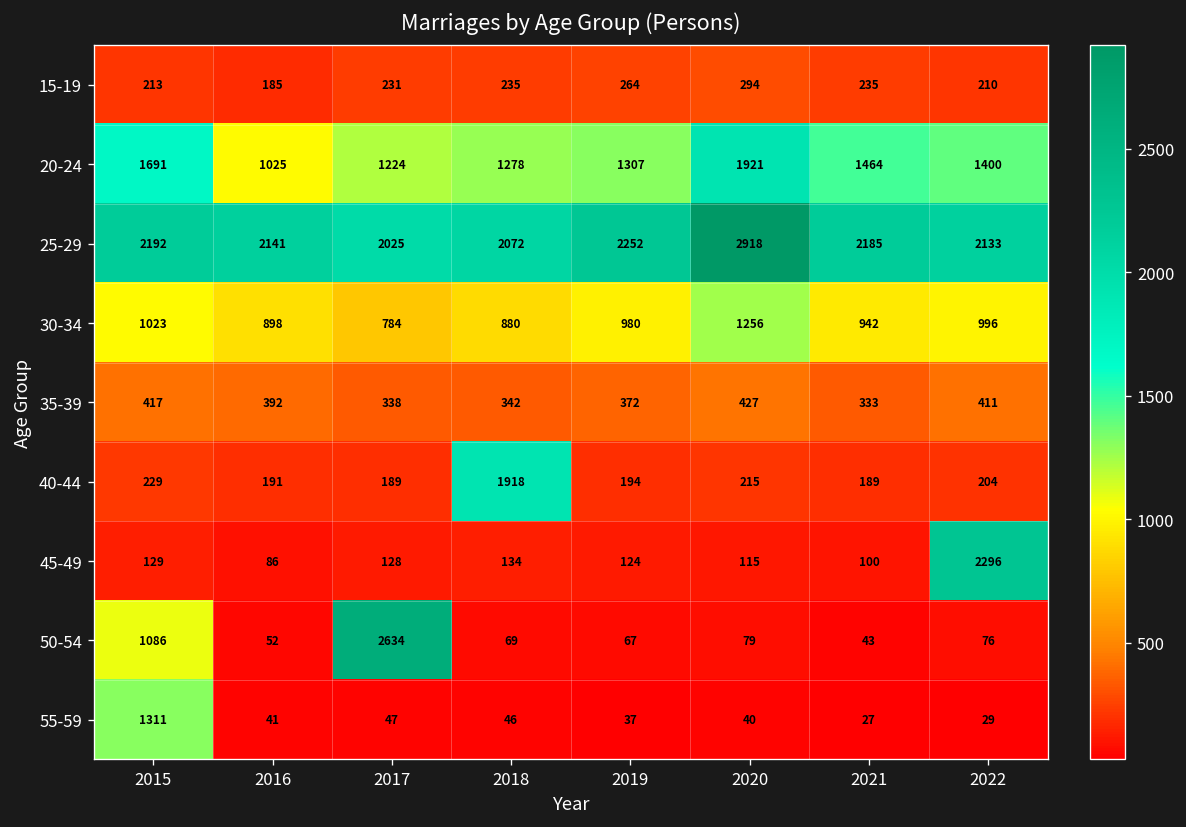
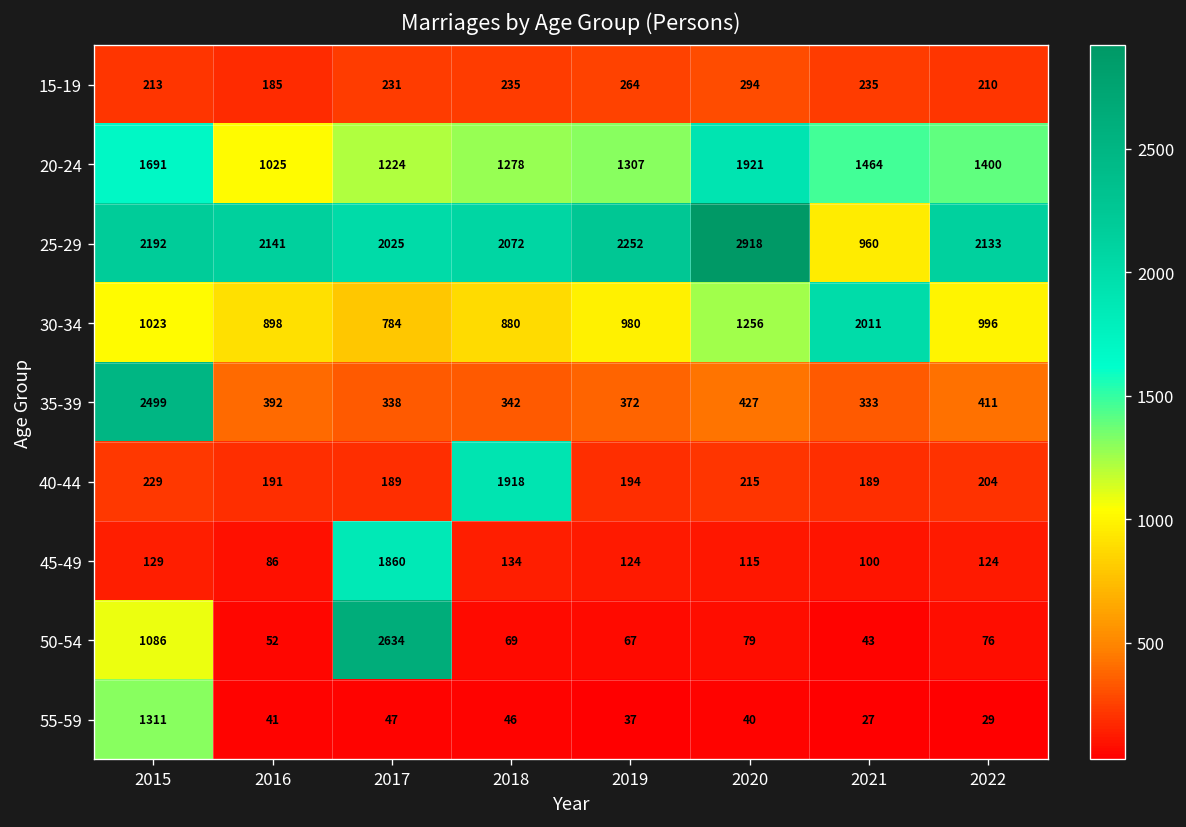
  {
    "15-19": {
      "2015": 213,
      "2016": 185,
      "2017": 231,
      "2018": 235,
      "2019": 264,
      "2020": 294,
      "2021": 235,
      "2022": 210
    },
    "20-24": {
      "2015": 1691,
      "2016": 1025,
      "2017": 1224,
      "2018": 1278,
      "2019": 1307,
      "2020": 1921,
      "2021": 1464,
      "2022": 1400
    },
    "25-29": {
      "2015": 2192,
      "2016": 2141,
      "2017": 2025,
      "2018": 2072,
      "2019": 2252,
      "2020": 2918,
-     "2021": 2185,
+     "2021": 960,
      "2022": 2133
    },
    "30-34": {
      "2015": 1023,
      "2016": 898,
      "2017": 784,
      "2018": 880,
      "2019": 980,
      "2020": 1256,
-     "2021": 942,
+     "2021": 2011,
      "2022": 996
    },
    "35-39": {
-     "2015": 417,
+     "2015": 2499,
      "2016": 392,
      "2017": 338,
      "2018": 342,
      "2019": 372,
      "2020": 427,
      "2021": 333,
      "2022": 411
    },
    "40-44": {
      "2015": 229,
      "2016": 191,
      "2017": 189,
      "2018": 1918,
      "2019": 194,
      "2020": 215,
      "2021": 189,
      "2022": 204
    },
    "45-49": {
      "2015": 129,
      "2016": 86,
-     "2017": 128,
+     "2017": 1860,
      "2018": 134,
      "2019": 124,
      "2020": 115,
      "2021": 100,
-     "2022": 2296
+     "2022": 124
    },
    "50-54": {
      "2015": 1086,
      "2016": 52,
      "2017": 2634,
      "2018": 69,
      "2019": 67,
      "2020": 79,
      "2021": 43,
      "2022": 76
    },
    "55-59": {
      "2015": 1311,
      "2016": 41,
      "2017": 47,
      "2018": 46,
      "2019": 37,
      "2020": 40,
      "2021": 27,
      "2022": 29
    }
  }
